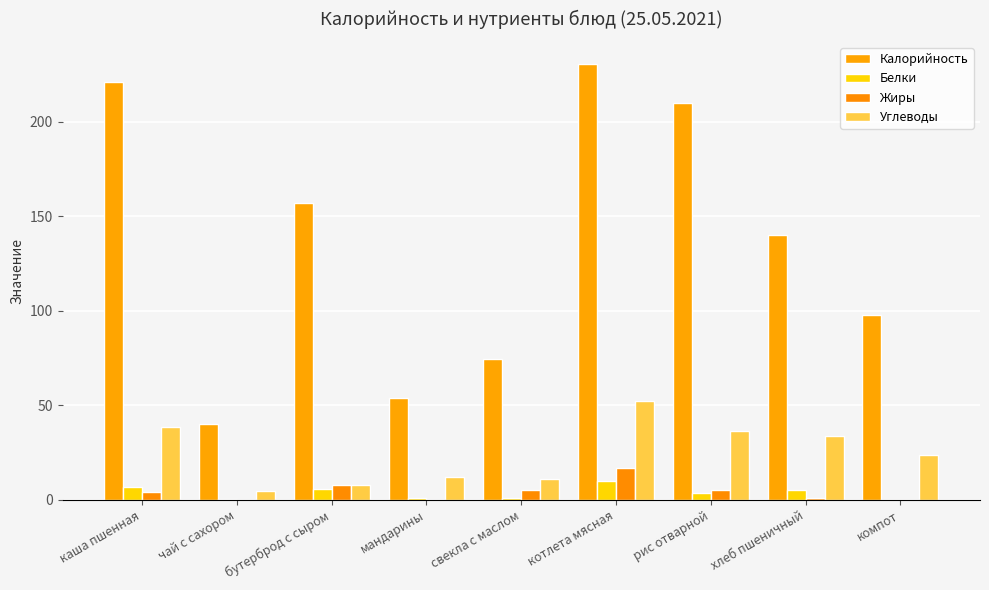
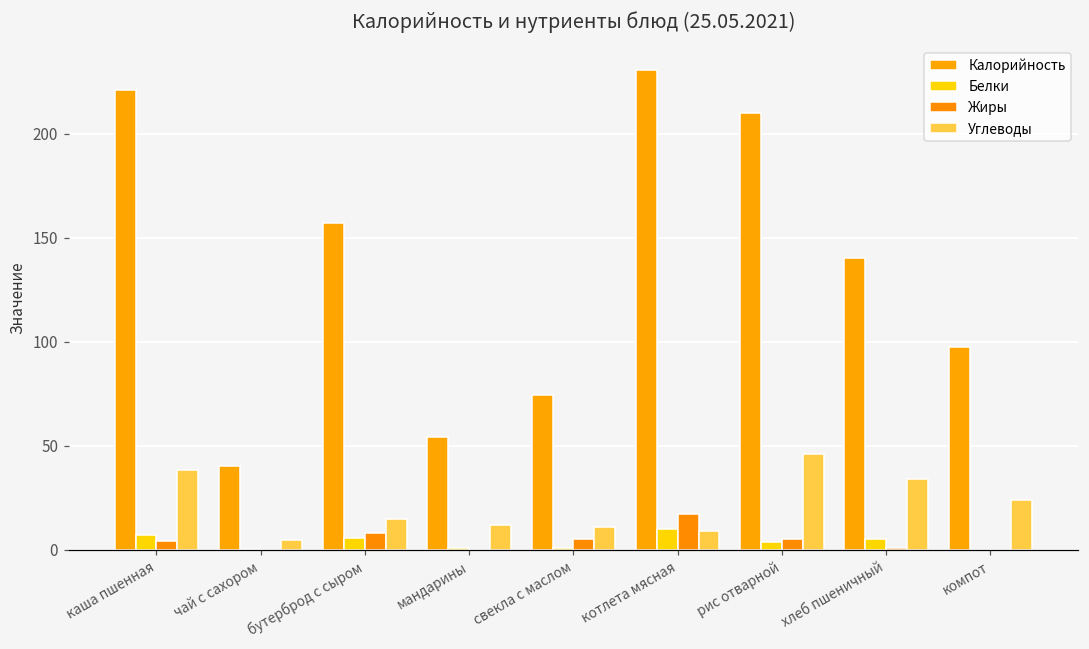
  {
    "Углеводы": {
      "каша пшенная": 38,
      "чай с сахором": 5,
-     "бутерброд с сыром": 8,
+     "бутерброд с сыром": 15,
      "мандарины": 12,
      "свекла с маслом": 11,
-     "котлета мясная": 53,
-     "рис отварной": 37,
+     "котлета мясная": 9,
+     "рис отварной": 46,
      "хлеб пшеничный": 34,
      "компот": 24
    }
  }
